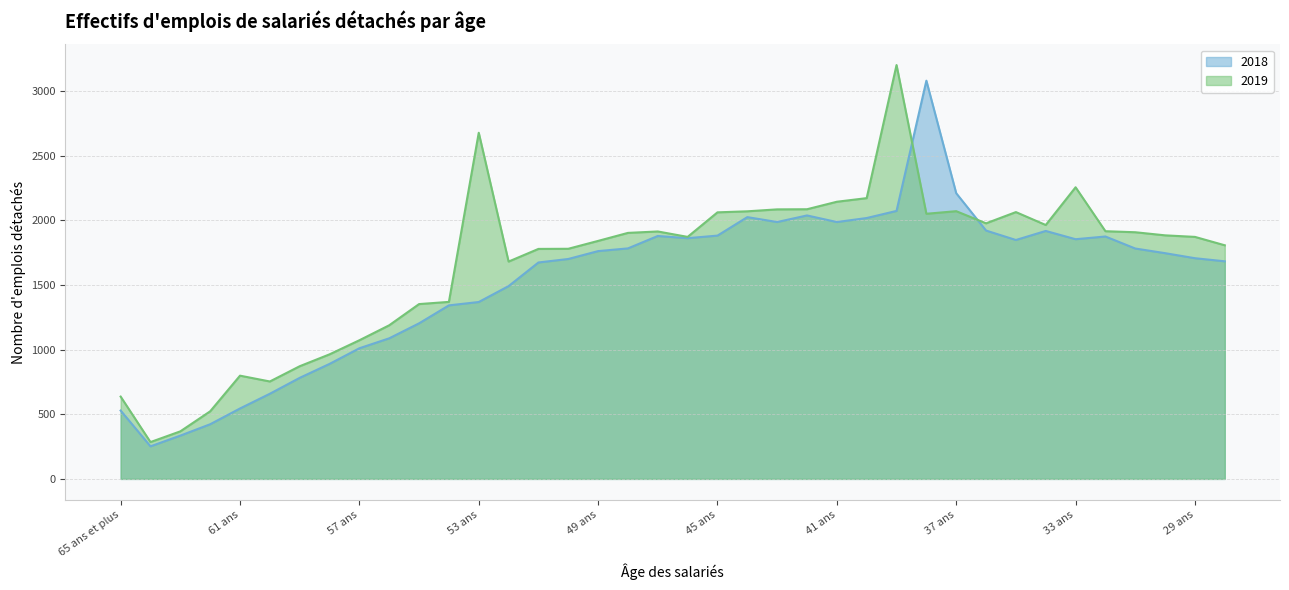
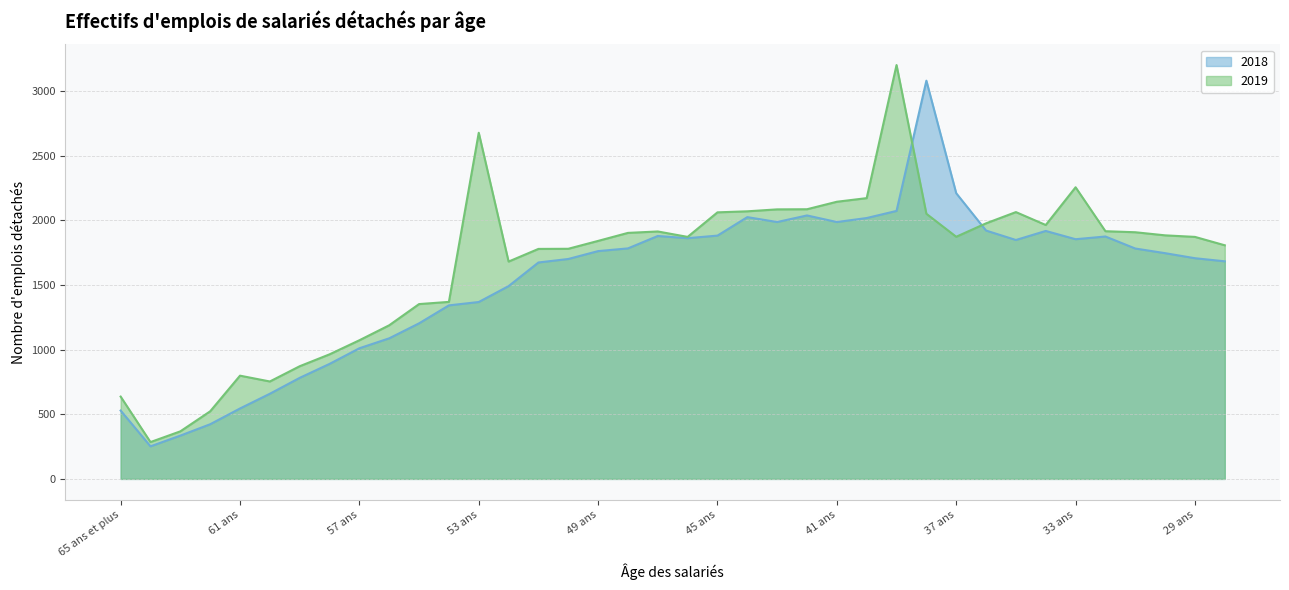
  {
    "2018": {
      "65 ans et plus": 530,
      "61 ans": 550,
      "57 ans": 1010,
      "53 ans": 1370,
      "49 ans": 1760,
      "45 ans": 1880,
      "41 ans": 1990,
      "37 ans": 2210,
      "33 ans": 1860,
      "29 ans": 1710
    },
    "2019": {
      "65 ans et plus": 640,
      "61 ans": 800,
      "57 ans": 1070,
      "53 ans": 2680,
      "49 ans": 1840,
      "45 ans": 2060,
      "41 ans": 2150,
-     "37 ans": 2070,
+     "37 ans": 1870,
      "33 ans": 2260,
      "29 ans": 1870
    }
  }
